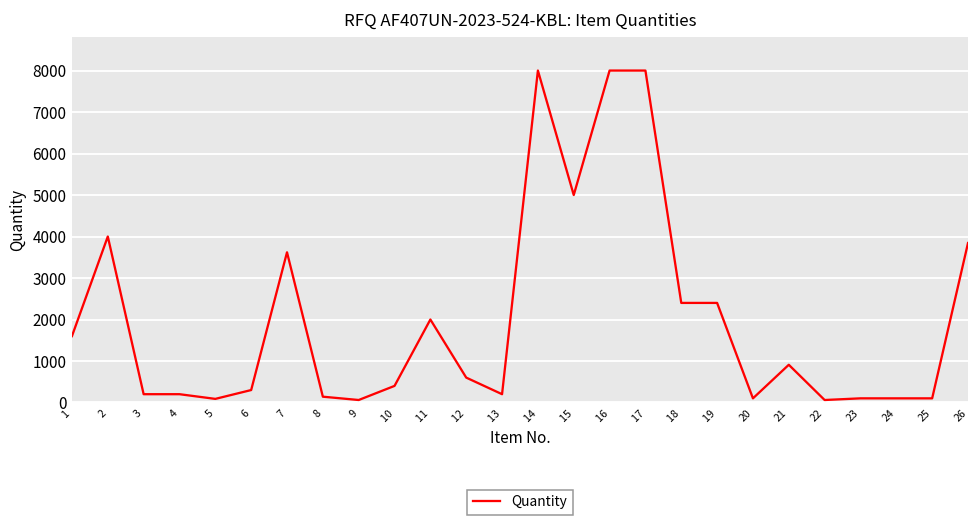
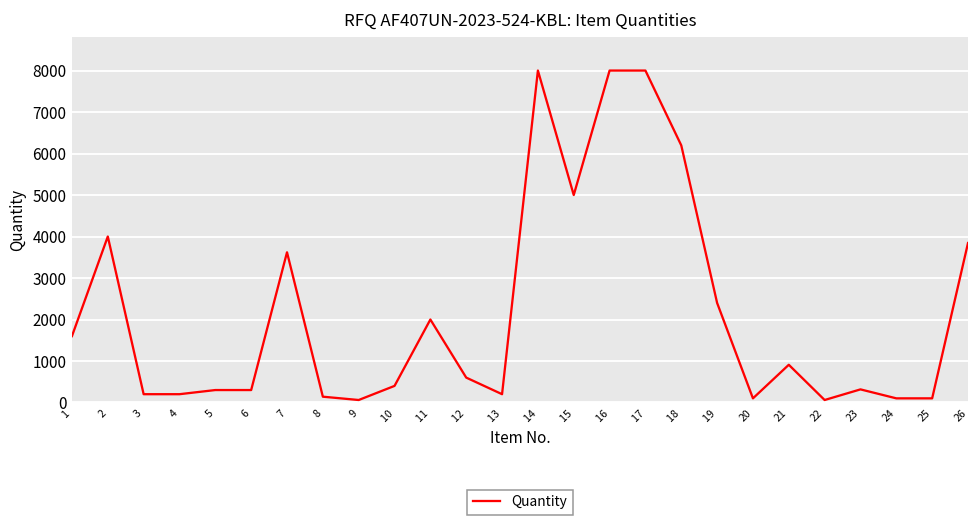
  {
    "1": 1600,
    "2": 4000,
    "3": 200,
    "4": 200,
-   "5": 100,
+   "5": 300,
    "6": 300,
    "7": 3600,
    "8": 100,
    "9": 100,
    "10": 400,
    "11": 2000,
    "12": 600,
    "13": 200,
    "14": 8000,
    "15": 5000,
    "16": 8000,
    "17": 8000,
-   "18": 2400,
+   "18": 6200,
    "19": 2400,
    "20": 100,
    "21": 900,
    "22": 100,
-   "23": 100,
+   "23": 300,
    "24": 100,
    "25": 100,
    "26": 3800
  }
